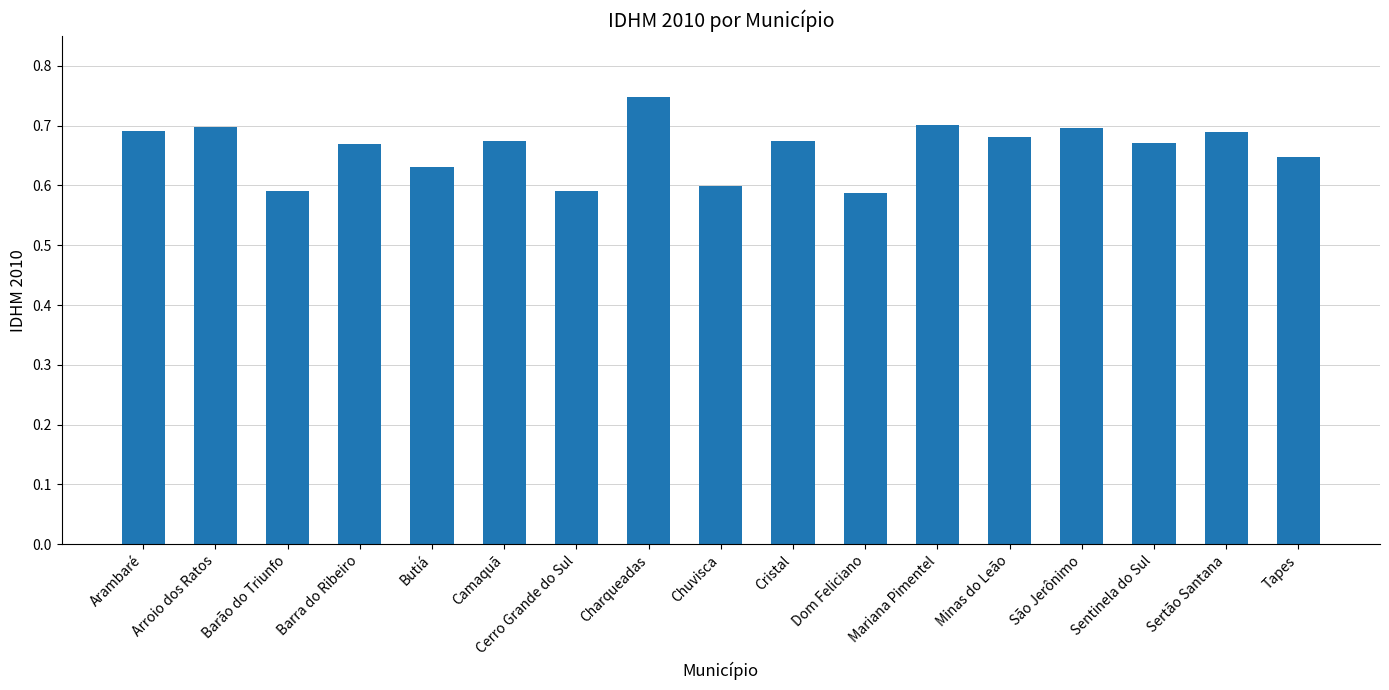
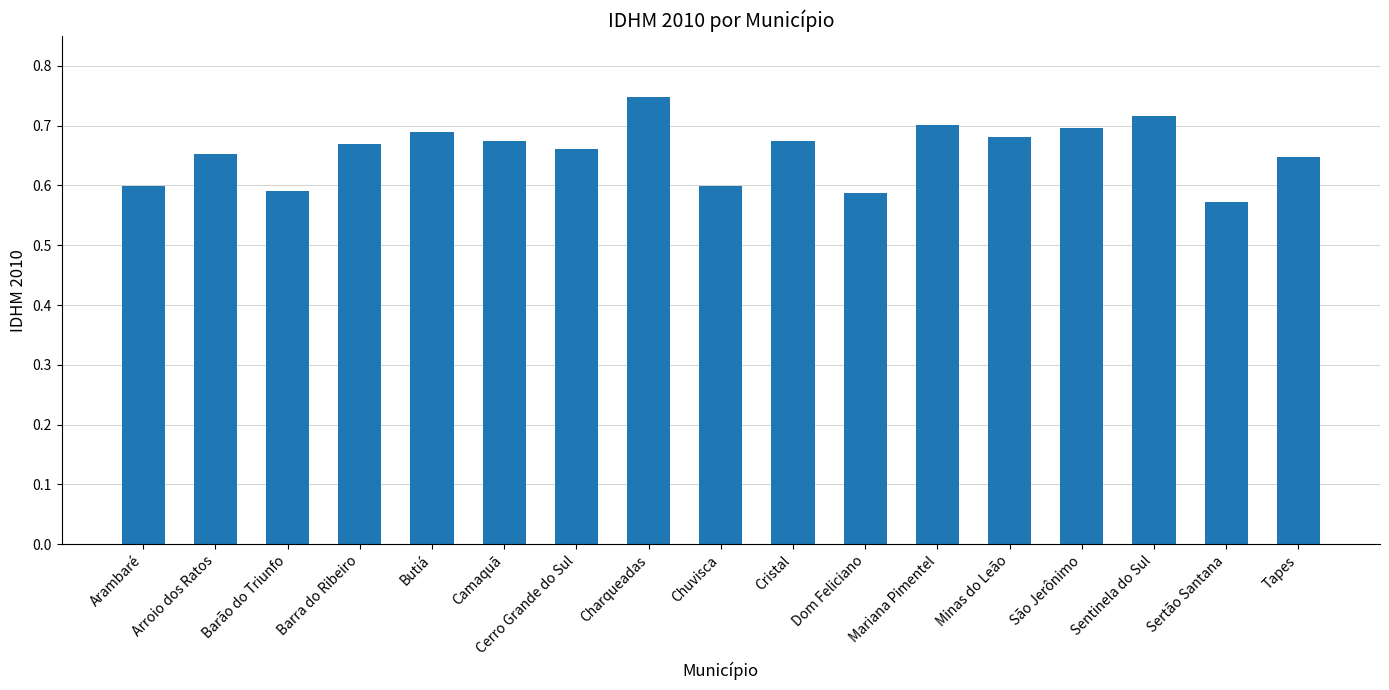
  {
-   "Arambaré": 0.69,
-   "Arroio dos Ratos": 0.70,
+   "Arambaré": 0.60,
+   "Arroio dos Ratos": 0.65,
    "Barão do Triunfo": 0.59,
    "Barra do Ribeiro": 0.67,
-   "Butiá": 0.63,
+   "Butiá": 0.69,
    "Camaquã": 0.67,
-   "Cerro Grande do Sul": 0.59,
+   "Cerro Grande do Sul": 0.66,
    "Charqueadas": 0.75,
    "Chuvisca": 0.60,
    "Cristal": 0.68,
    "Dom Feliciano": 0.59,
    "Mariana Pimentel": 0.70,
    "Minas do Leão": 0.68,
    "São Jerônimo": 0.70,
-   "Sentinela do Sul": 0.67,
-   "Sertão Santana": 0.69,
+   "Sentinela do Sul": 0.72,
+   "Sertão Santana": 0.57,
    "Tapes": 0.65
  }
